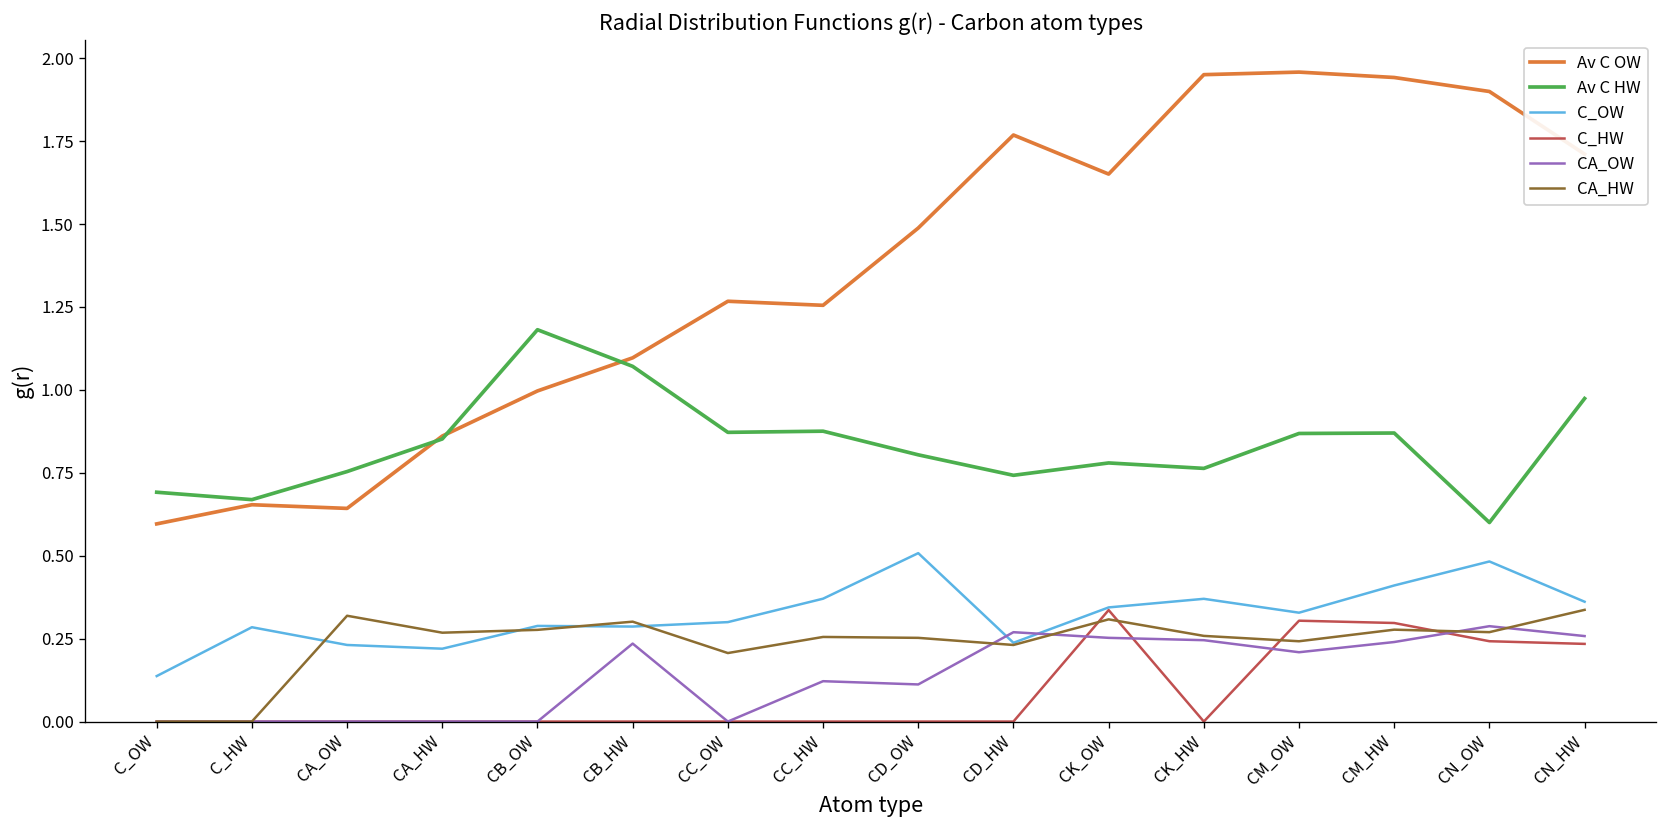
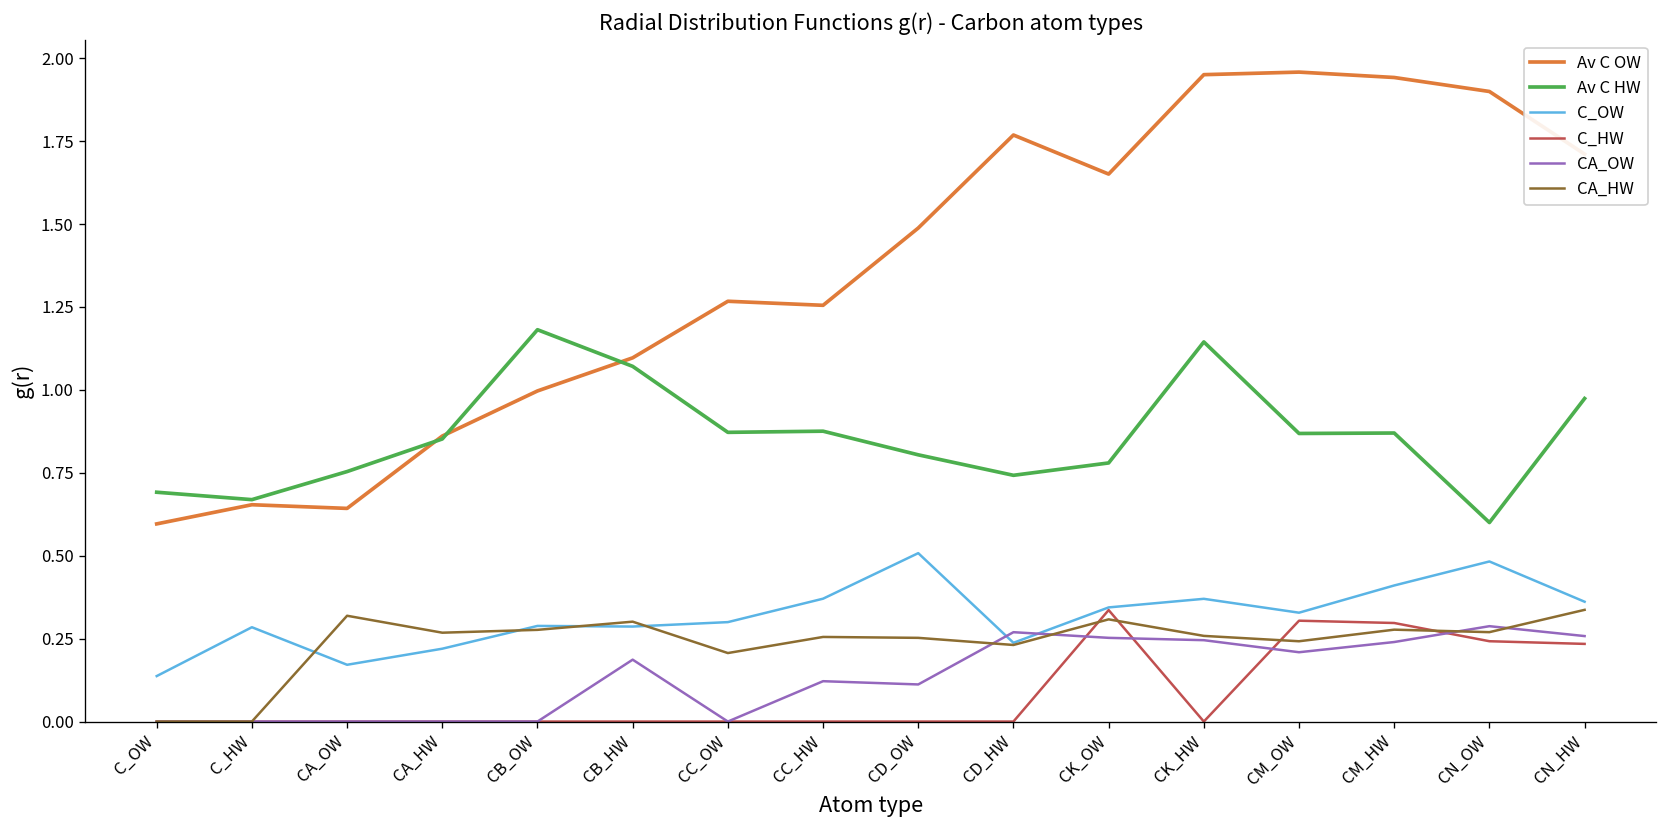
  {
    "Av C HW": {
      "C_OW": 0.69,
      "C_HW": 0.67,
      "CA_OW": 0.75,
      "CB_OW": 1.18,
      "CB_HW": 1.07,
      "CC_OW": 0.87,
      "CC_HW": 0.88,
      "CD_OW": 0.80,
      "CD_HW": 0.74,
      "CK_OW": 0.78,
-     "CK_HW": 0.76,
+     "CK_HW": 1.14,
      "CM_OW": 0.87,
      "CM_HW": 0.87,
      "CN_OW": 0.60,
      "CN_HW": 0.97
    },
    "C_OW": {
      "C_OW": 0.14,
      "C_HW": 0.28,
-     "CA_OW": 0.23,
+     "CA_OW": 0.17,
      "CA_HW": 0.22,
      "CB_OW": 0.29,
      "CB_HW": 0.29,
      "CC_OW": 0.30,
      "CC_HW": 0.37,
      "CD_OW": 0.51,
      "CK_HW": 0.37,
      "CM_OW": 0.33,
      "CM_HW": 0.41,
      "CN_OW": 0.48,
      "CN_HW": 0.36
    },
    "CA_OW": {
-     "CB_HW": 0.24,
+     "CB_HW": 0.19,
      "CC_HW": 0.12,
      "CD_OW": 0.11,
      "CD_HW": 0.27,
      "CK_OW": 0.25,
      "CK_HW": 0.25,
      "CM_OW": 0.21,
      "CM_HW": 0.24,
      "CN_OW": 0.29,
      "CN_HW": 0.26
    },
    "CA_HW": {
      "CA_OW": 0.32,
      "CA_HW": 0.27,
      "CB_OW": 0.28,
      "CB_HW": 0.30,
      "CC_OW": 0.21,
      "CC_HW": 0.26,
      "CD_OW": 0.25,
      "CK_OW": 0.31,
      "CK_HW": 0.26,
      "CM_OW": 0.24,
      "CM_HW": 0.28,
      "CN_OW": 0.27,
      "CN_HW": 0.34
    }
  }
